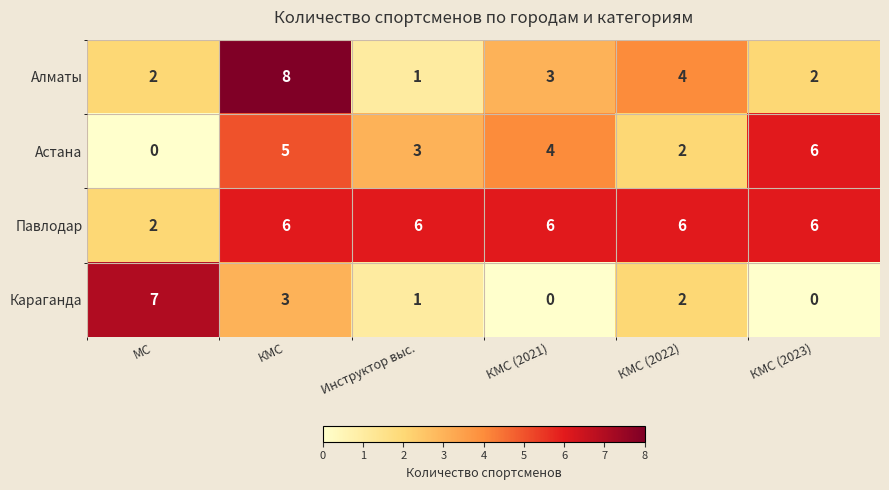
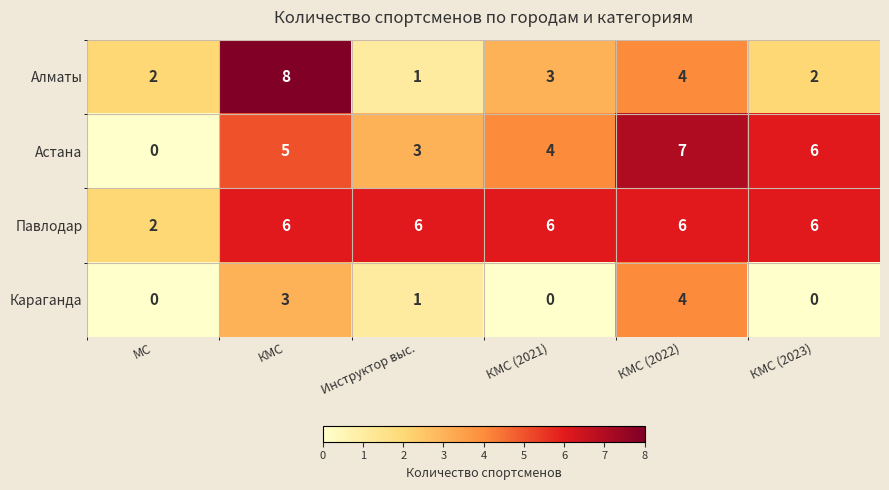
  {
    "Алматы": {
      "МС": 2,
      "КМС": 8,
      "Инструктор выс.": 1,
      "КМС (2021)": 3,
      "КМС (2022)": 4,
      "КМС (2023)": 2
    },
    "Астана": {
      "МС": 0,
      "КМС": 5,
      "Инструктор выс.": 3,
      "КМС (2021)": 4,
-     "КМС (2022)": 2,
+     "КМС (2022)": 7,
      "КМС (2023)": 6
    },
    "Павлодар": {
      "МС": 2,
      "КМС": 6,
      "Инструктор выс.": 6,
      "КМС (2021)": 6,
      "КМС (2022)": 6,
      "КМС (2023)": 6
    },
    "Караганда": {
-     "МС": 7,
+     "МС": 0,
      "КМС": 3,
      "Инструктор выс.": 1,
      "КМС (2021)": 0,
-     "КМС (2022)": 2,
+     "КМС (2022)": 4,
      "КМС (2023)": 0
    }
  }
